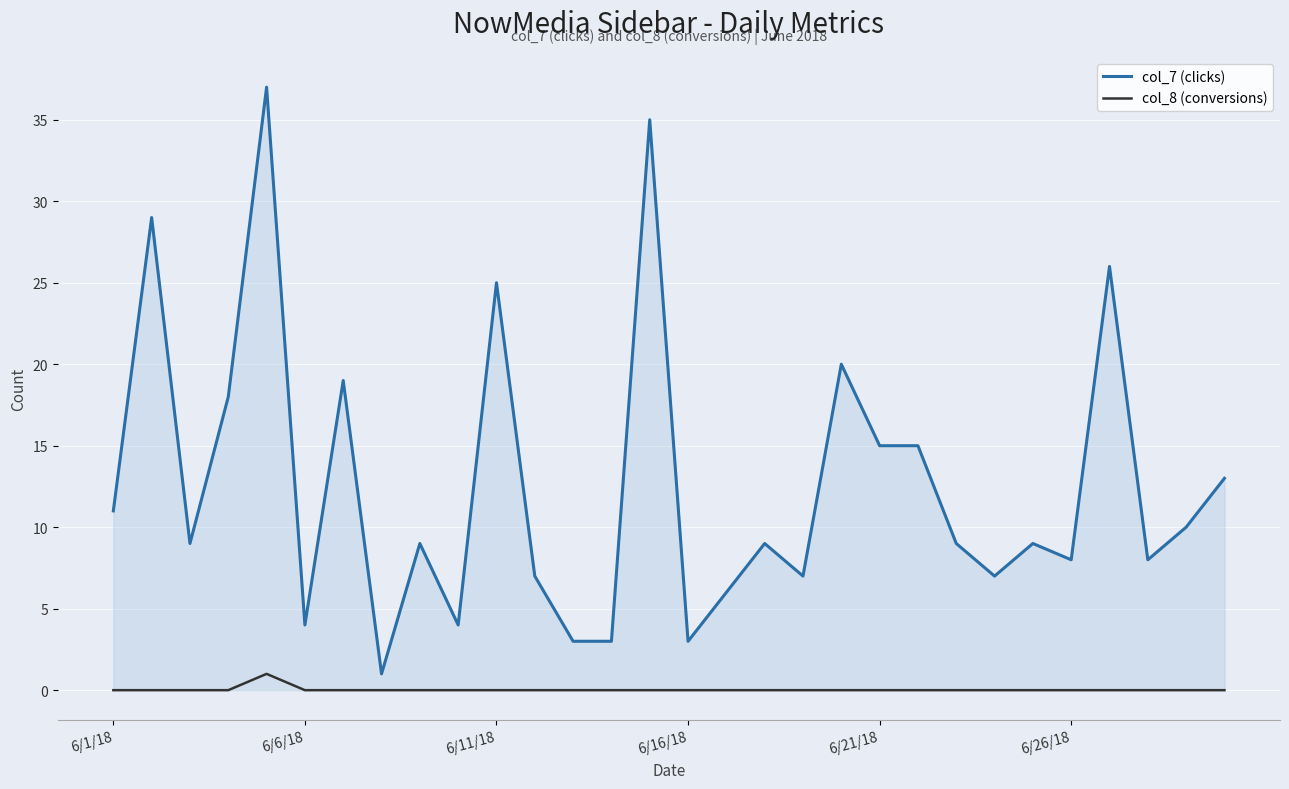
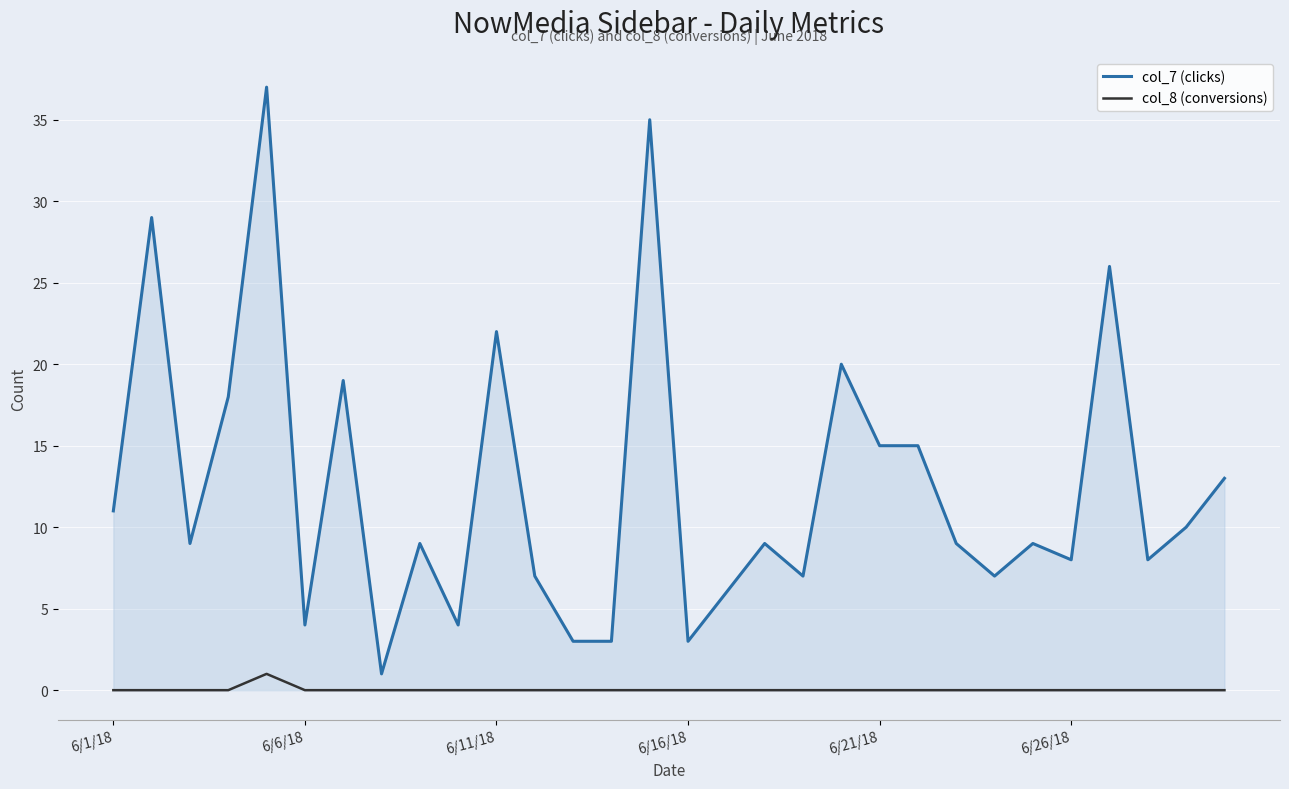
  {
    "col_7 (clicks)": {
      "6/1/18": 11,
      "6/6/18": 4,
-     "6/11/18": 25,
+     "6/11/18": 22,
      "6/16/18": 3,
      "6/21/18": 15,
      "6/26/18": 8
    },
    "col_8 (conversions)": {
      "6/1/18": 0,
      "6/6/18": 0,
      "6/11/18": 0,
      "6/16/18": 0,
      "6/21/18": 0,
      "6/26/18": 0
    }
  }
